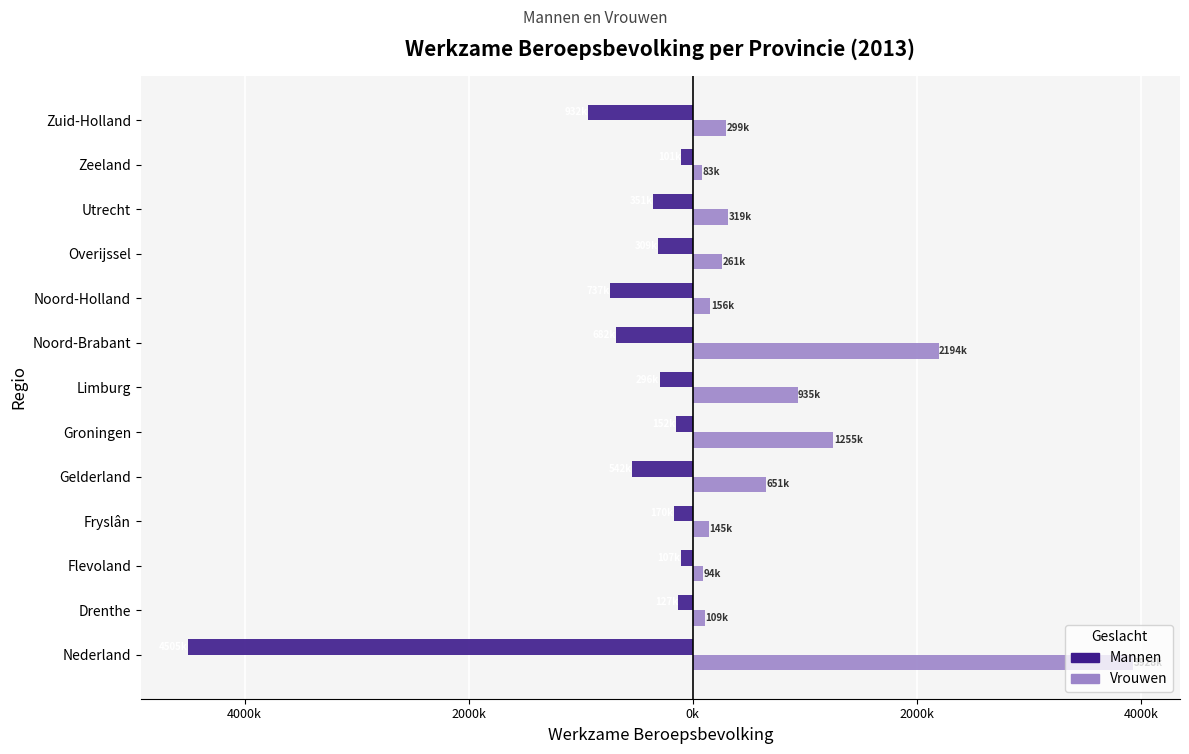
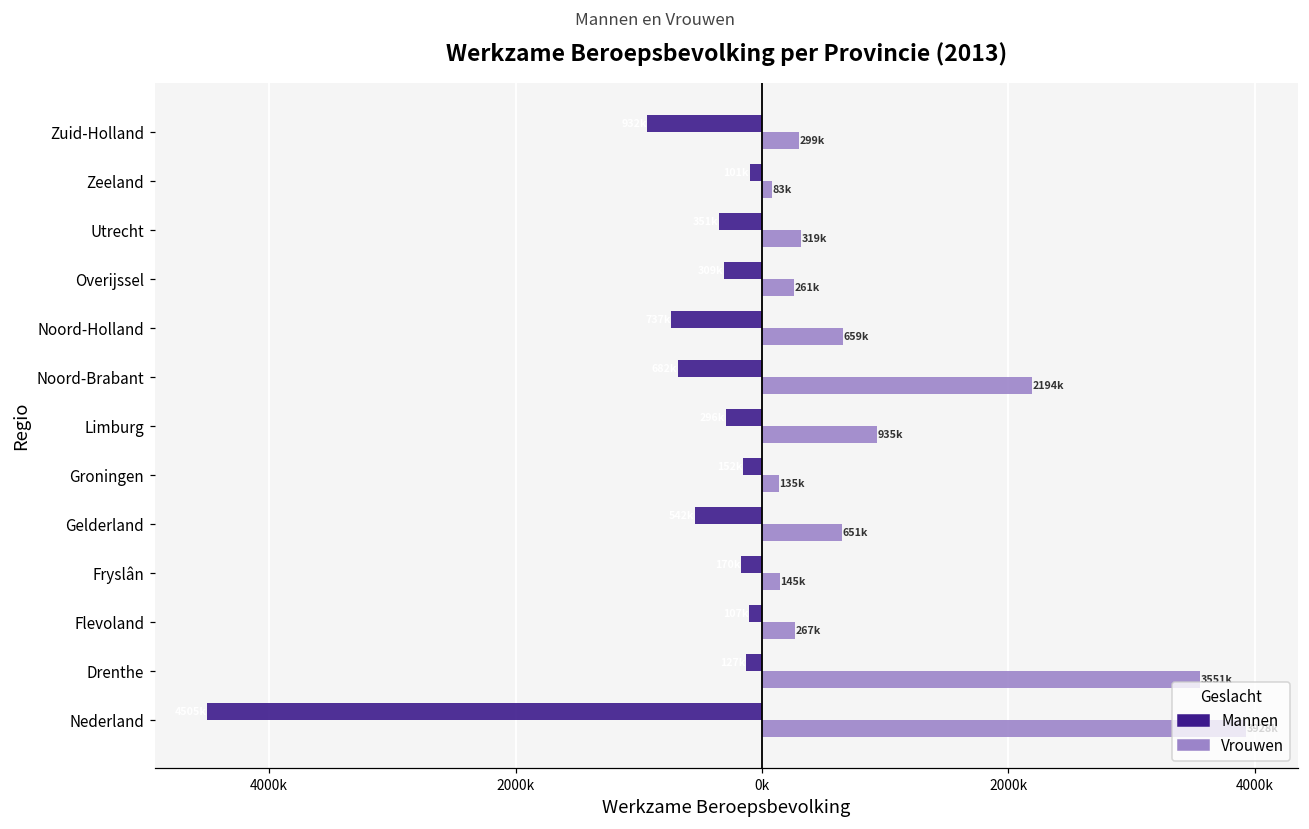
  {
    "Vrouwen": {
      "Zeeland": "83k",
      "Utrecht": "319k",
      "Overijssel": "261k",
-     "Noord-Holland": "156k",
+     "Noord-Holland": "659k",
      "Noord-Brabant": "2194k",
-     "Groningen": "1255k",
+     "Groningen": "135k",
      "Fryslân": "145k",
-     "Flevoland": "94k",
-     "Drenthe": "109k"
+     "Flevoland": "267k",
+     "Drenthe": "3551k"
    }
  }
